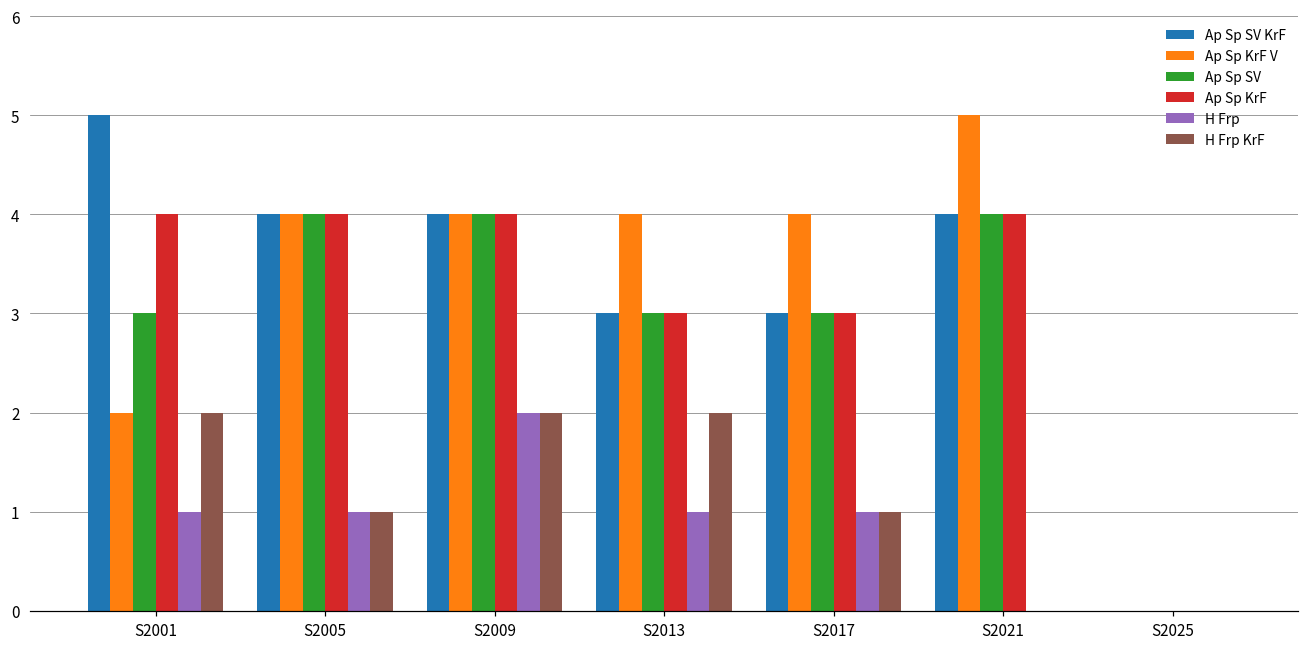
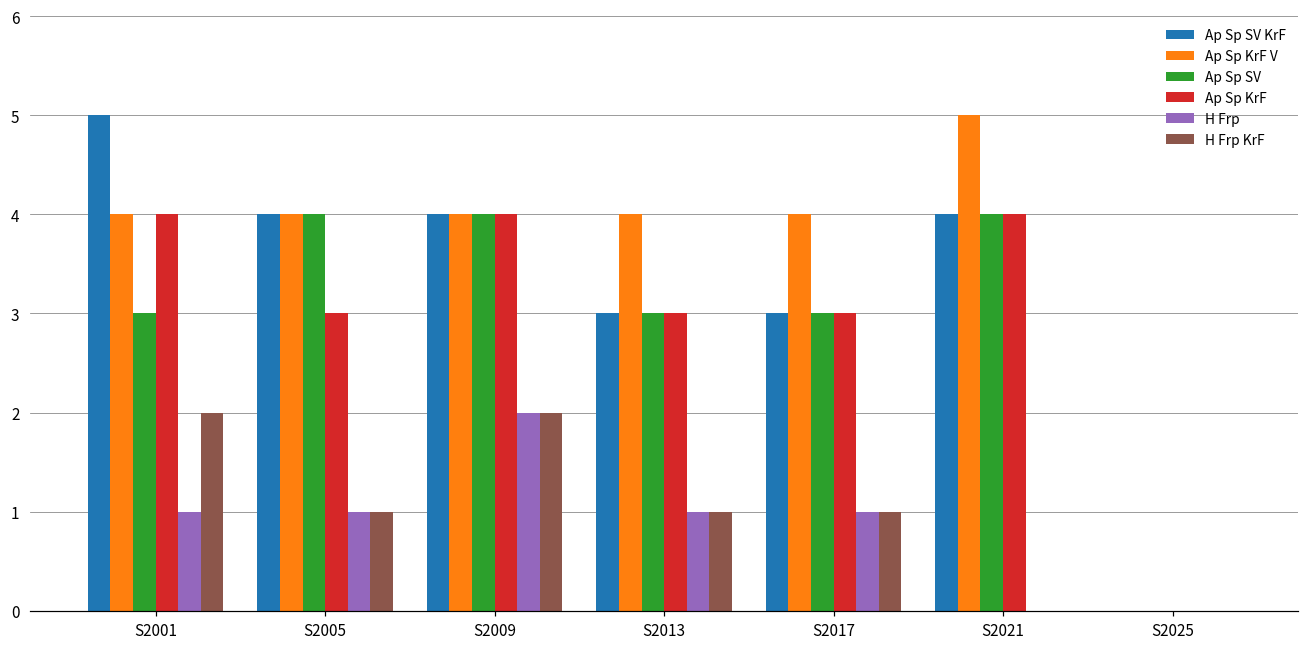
  {
    "Ap Sp SV KrF": {
      "S2001": 5,
      "S2005": 4,
      "S2009": 4,
      "S2013": 3,
      "S2017": 3,
      "S2021": 4,
      "S2025": 0
    },
    "Ap Sp KrF V": {
-     "S2001": 2,
+     "S2001": 4,
      "S2005": 4,
      "S2009": 4,
      "S2013": 4,
      "S2017": 4,
      "S2021": 5,
      "S2025": 0
    },
    "Ap Sp SV": {
      "S2001": 3,
      "S2005": 4,
      "S2009": 4,
      "S2013": 3,
      "S2017": 3,
      "S2021": 4,
      "S2025": 0
    },
    "Ap Sp KrF": {
      "S2001": 4,
-     "S2005": 4,
+     "S2005": 3,
      "S2009": 4,
      "S2013": 3,
      "S2017": 3,
      "S2021": 4,
      "S2025": 0
    },
    "H Frp": {
      "S2001": 1,
      "S2005": 1,
      "S2009": 2,
      "S2013": 1,
      "S2017": 1,
      "S2021": 0,
      "S2025": 0
    },
    "H Frp KrF": {
      "S2001": 2,
      "S2005": 1,
      "S2009": 2,
-     "S2013": 2,
+     "S2013": 1,
      "S2017": 1,
      "S2021": 0,
      "S2025": 0
    }
  }
